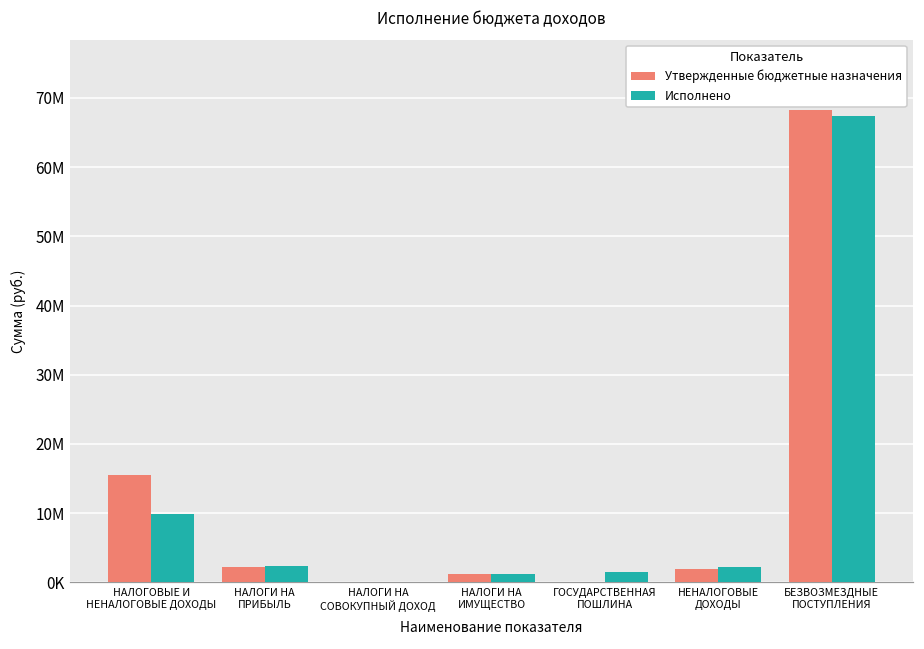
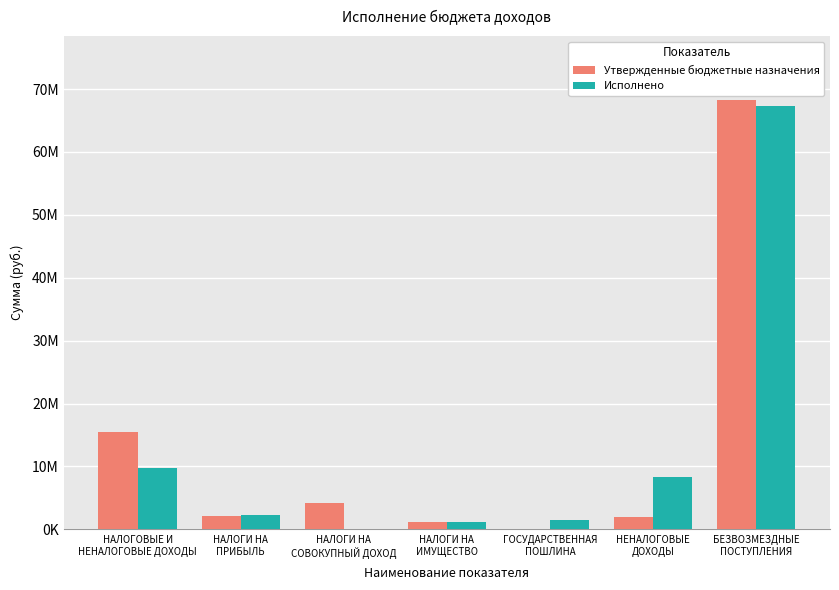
  {
    "Утвержденные бюджетные назначения": {
      "НАЛОГОВЫЕ И НЕНАЛОГОВЫЕ ДОХОДЫ": 15000000,
      "НАЛОГИ НА ПРИБЫЛЬ": 2000000,
-     "НАЛОГИ НА СОВОКУПНЫЙ ДОХОД": 0,
+     "НАЛОГИ НА СОВОКУПНЫЙ ДОХОД": 4000000,
      "НАЛОГИ НА ИМУЩЕСТВО": 1000000,
      "НЕНАЛОГОВЫЕ ДОХОДЫ": 2000000,
      "БЕЗВОЗМЕЗДНЫЕ ПОСТУПЛЕНИЯ": 68000000
    },
    "Исполнено": {
      "НАЛОГОВЫЕ И НЕНАЛОГОВЫЕ ДОХОДЫ": 10000000,
      "НАЛОГИ НА ПРИБЫЛЬ": 2000000,
      "НАЛОГИ НА ИМУЩЕСТВО": 1000000,
      "ГОСУДАРСТВЕННАЯ ПОШЛИНА": 2000000,
-     "НЕНАЛОГОВЫЕ ДОХОДЫ": 2000000,
+     "НЕНАЛОГОВЫЕ ДОХОДЫ": 8000000,
      "БЕЗВОЗМЕЗДНЫЕ ПОСТУПЛЕНИЯ": 67000000
    }
  }
